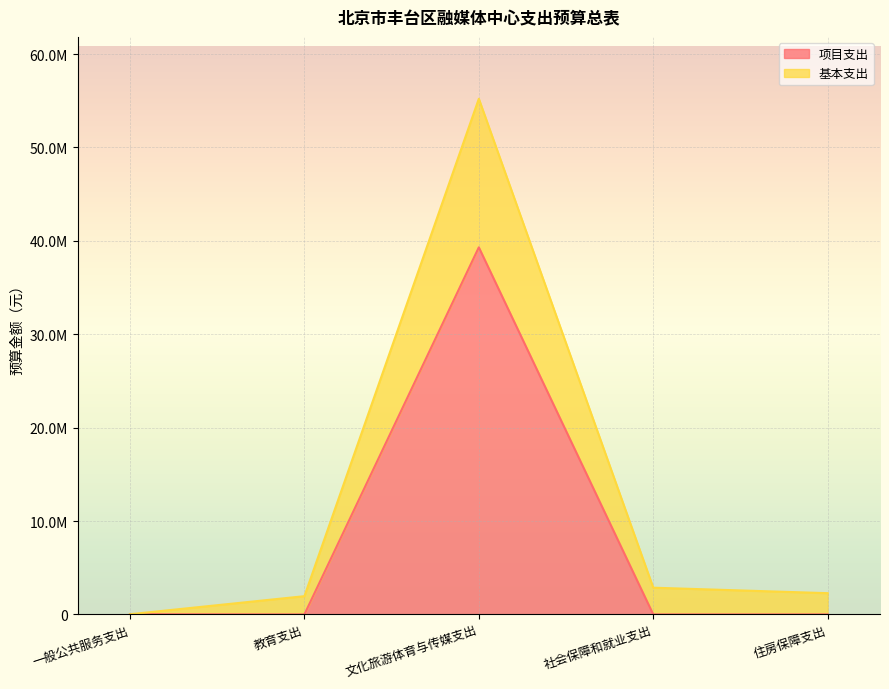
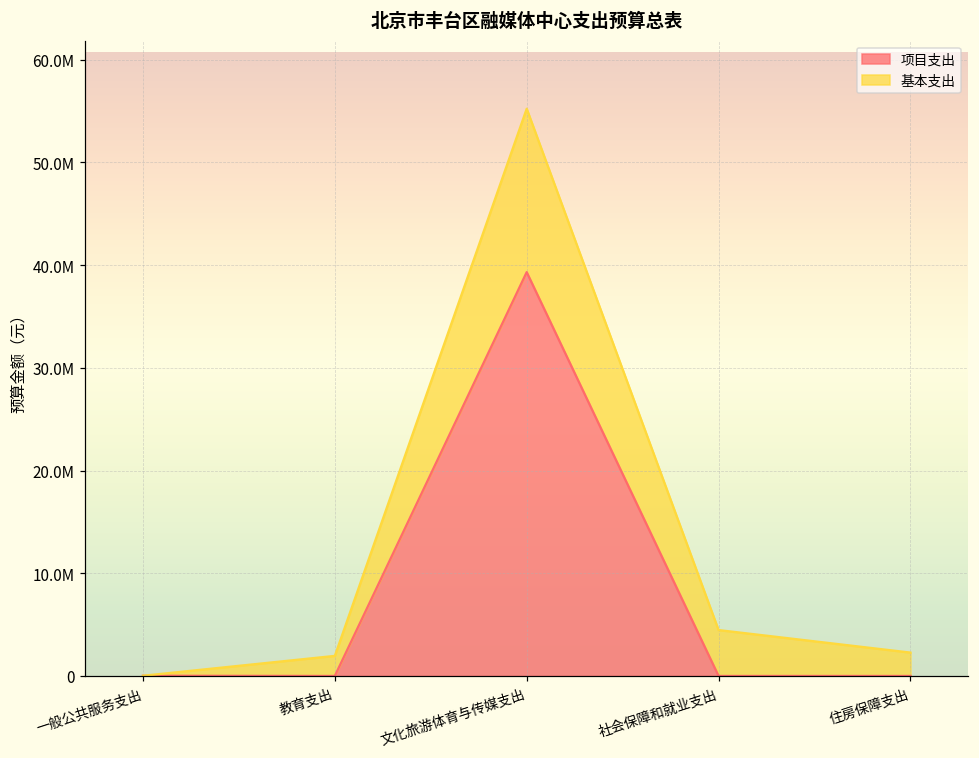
  {
    "项目支出": {
      "教育支出": 0,
      "文化旅游体育与传媒支出": 39000000,
      "社会保障和就业支出": 0,
      "住房保障支出": 0
    },
    "基本支出": {
      "教育支出": 2000000,
      "文化旅游体育与传媒支出": 16000000,
-     "社会保障和就业支出": 3000000,
+     "社会保障和就业支出": 4000000,
      "住房保障支出": 2000000
    }
  }
